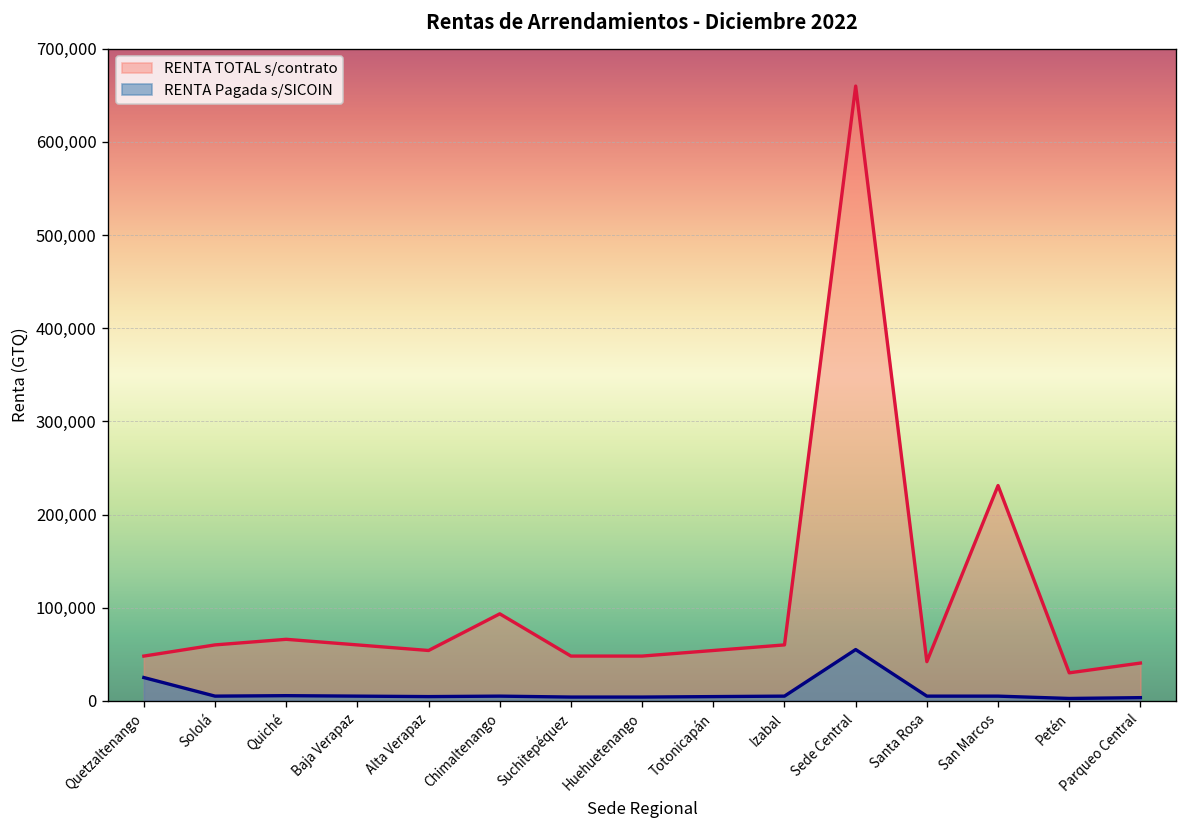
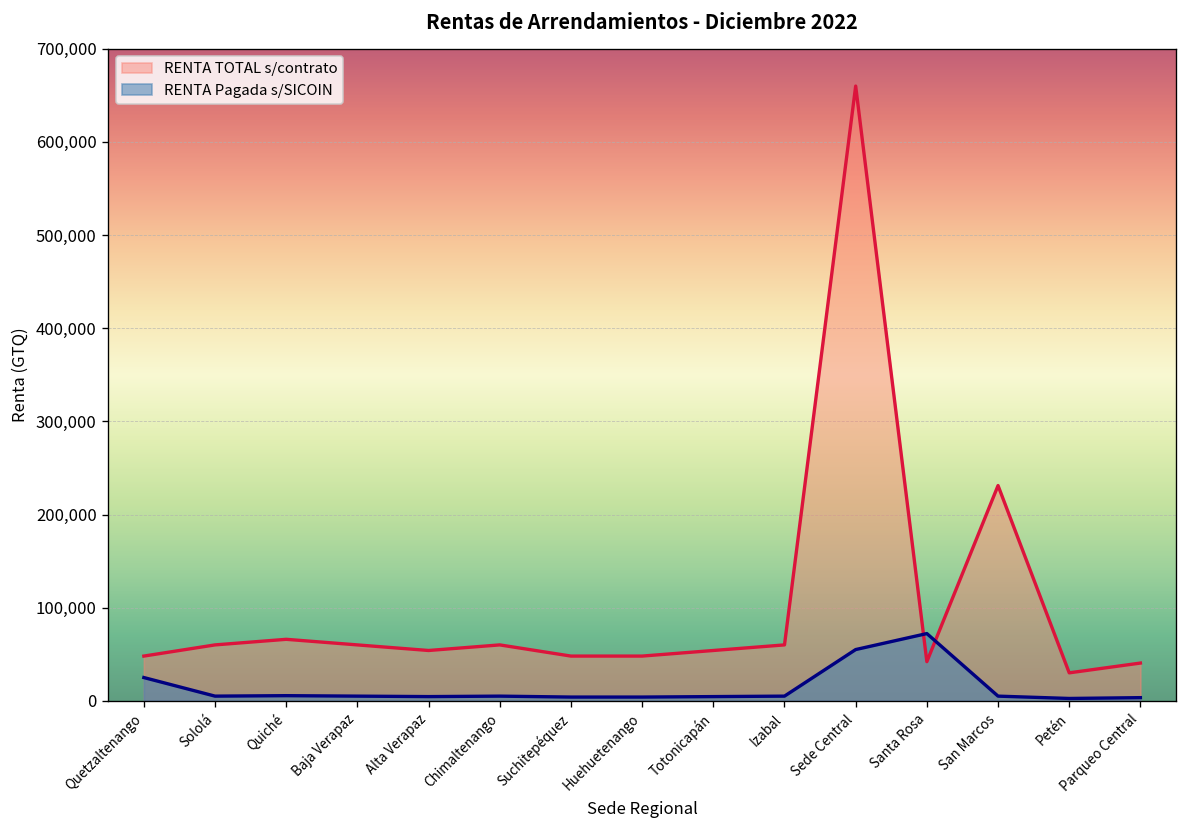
  {
    "RENTA TOTAL s/contrato": {
      "Quetzaltenango": "50,000",
      "Sololá": "60,000",
      "Quiché": "70,000",
      "Baja Verapaz": "60,000",
      "Alta Verapaz": "50,000",
-     "Chimaltenango": "90,000",
+     "Chimaltenango": "60,000",
      "Suchitepéquez": "50,000",
      "Huehuetenango": "50,000",
      "Totonicapán": "50,000",
      "Izabal": "60,000",
      "Sede Central": "660,000",
      "Santa Rosa": "40,000",
      "San Marcos": "230,000",
      "Petén": "30,000",
      "Parqueo Central": "40,000"
    },
    "RENTA Pagada s/SICOIN": {
      "Quetzaltenango": "20,000",
      "Sololá": "10,000",
      "Quiché": "10,000",
      "Baja Verapaz": "10,000",
      "Alta Verapaz": "0",
      "Chimaltenango": "10,000",
      "Suchitepéquez": "0",
      "Huehuetenango": "0",
      "Totonicapán": "0",
      "Izabal": "10,000",
      "Sede Central": "60,000",
-     "Santa Rosa": "10,000",
+     "Santa Rosa": "70,000",
      "San Marcos": "10,000",
      "Petén": "0",
      "Parqueo Central": "0"
    }
  }
